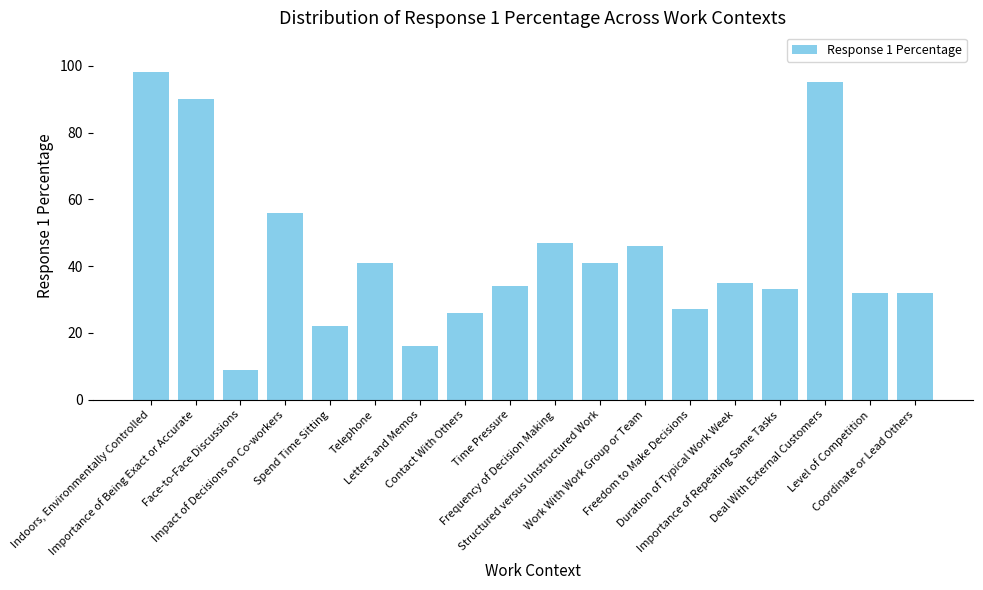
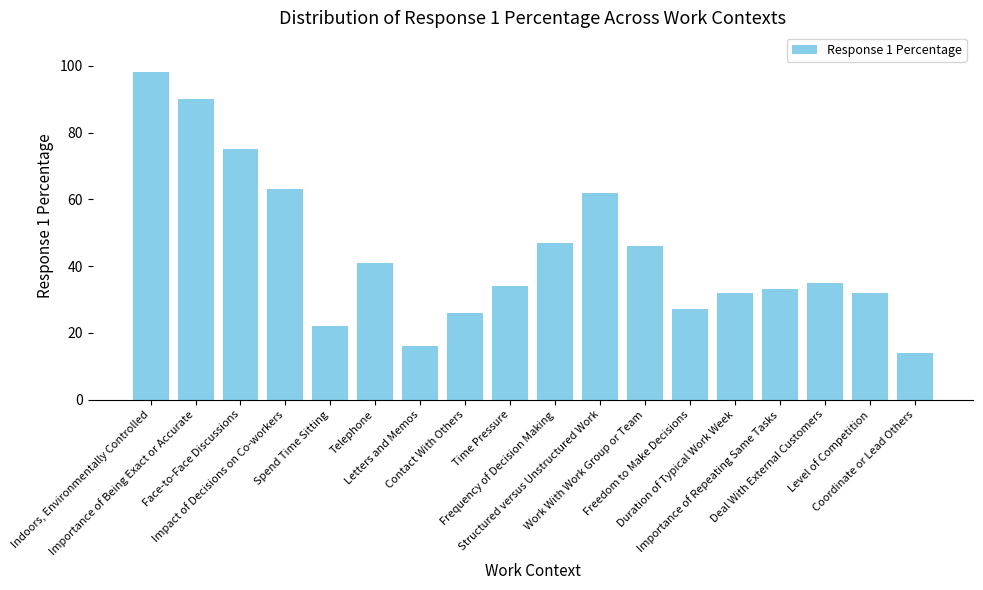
  {
    "Indoors, Environmentally Controlled": 98,
    "Importance of Being Exact or Accurate": 90,
-   "Face-to-Face Discussions": 9,
-   "Impact of Decisions on Co-workers": 56,
+   "Face-to-Face Discussions": 75,
+   "Impact of Decisions on Co-workers": 63,
    "Spend Time Sitting": 22,
    "Telephone": 41,
    "Letters and Memos": 16,
    "Contact With Others": 26,
    "Time Pressure": 34,
    "Frequency of Decision Making": 47,
-   "Structured versus Unstructured Work": 41,
+   "Structured versus Unstructured Work": 62,
    "Work With Work Group or Team": 46,
    "Freedom to Make Decisions": 27,
-   "Duration of Typical Work Week": 35,
+   "Duration of Typical Work Week": 32,
    "Importance of Repeating Same Tasks": 33,
-   "Deal With External Customers": 95,
+   "Deal With External Customers": 35,
    "Level of Competition": 32,
-   "Coordinate or Lead Others": 32
+   "Coordinate or Lead Others": 14
  }
